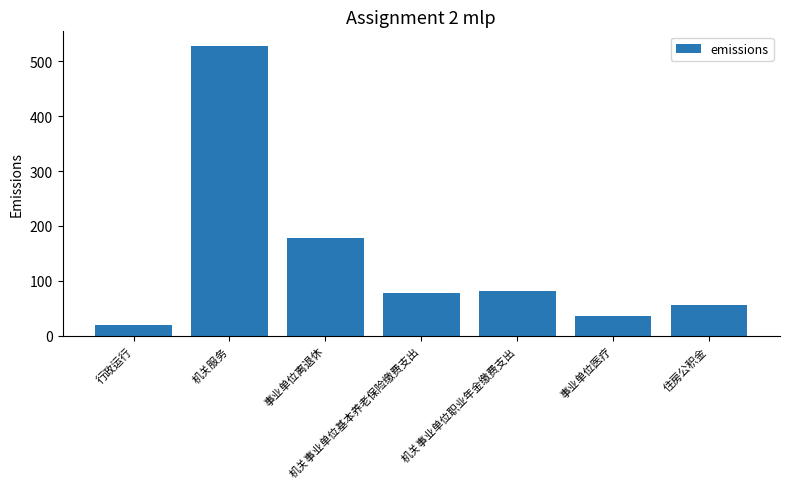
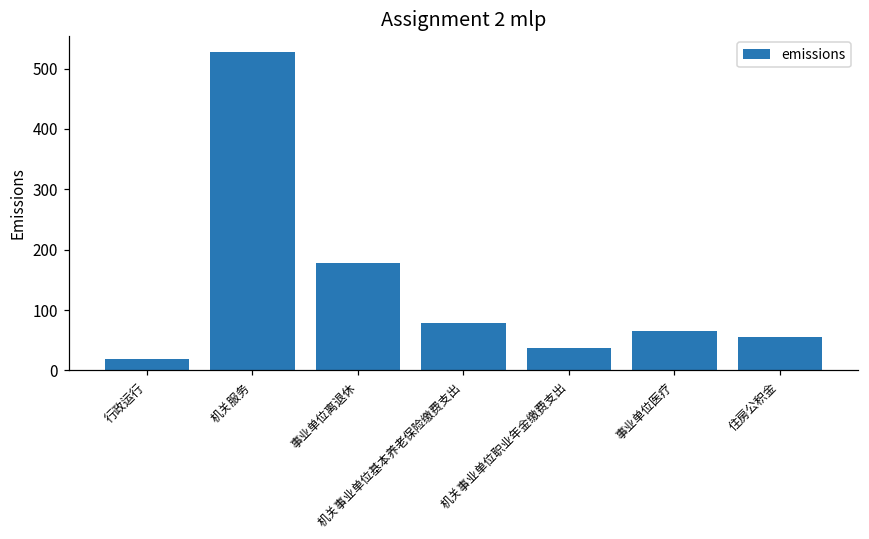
  {
    "行政运行": 20,
    "机关服务": 530,
    "事业单位离退休": 180,
    "机关事业单位基本养老保险缴费支出": 80,
-   "机关事业单位职业年金缴费支出": 80,
-   "事业单位医疗": 40,
+   "机关事业单位职业年金缴费支出": 40,
+   "事业单位医疗": 60,
    "住房公积金": 60
  }
